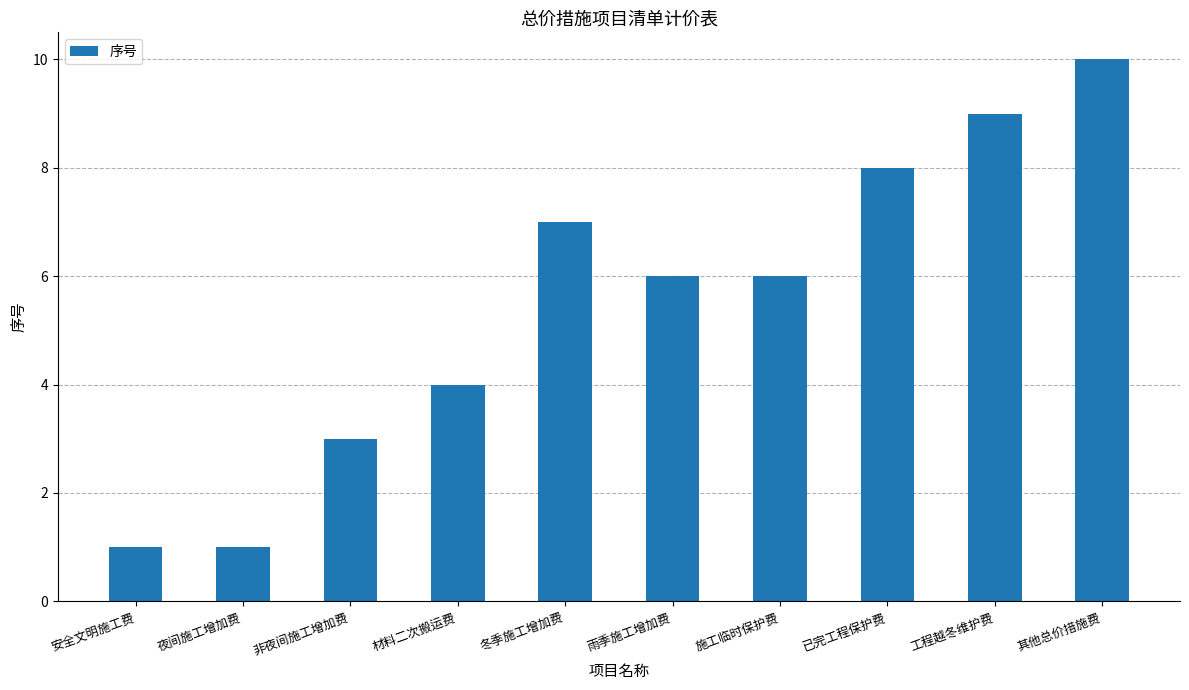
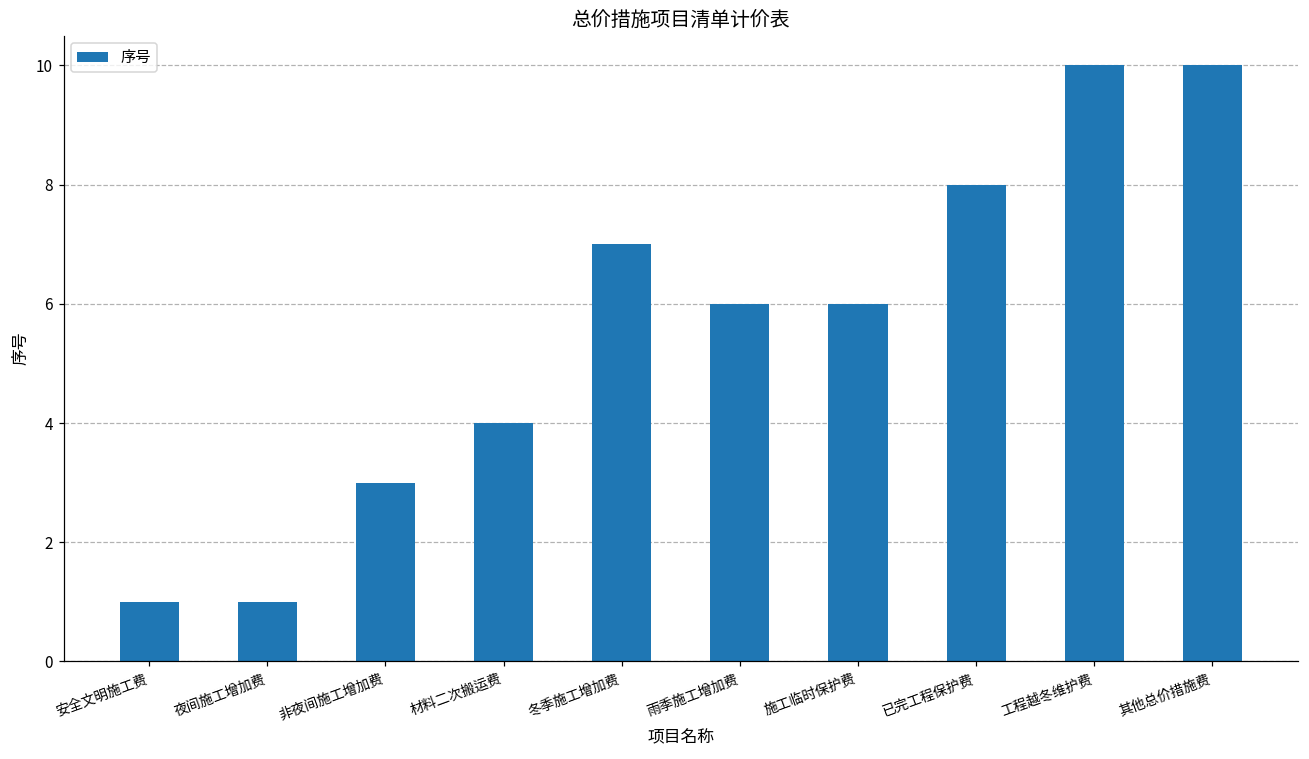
  {
    "安全文明施工费": 1,
    "夜间施工增加费": 1,
    "非夜间施工增加费": 3,
    "材料二次搬运费": 4,
    "冬季施工增加费": 7,
    "雨季施工增加费": 6,
    "施工临时保护费": 6,
    "已完工程保护费": 8,
-   "工程越冬维护费": 9,
+   "工程越冬维护费": 10,
    "其他总价措施费": 10
  }
